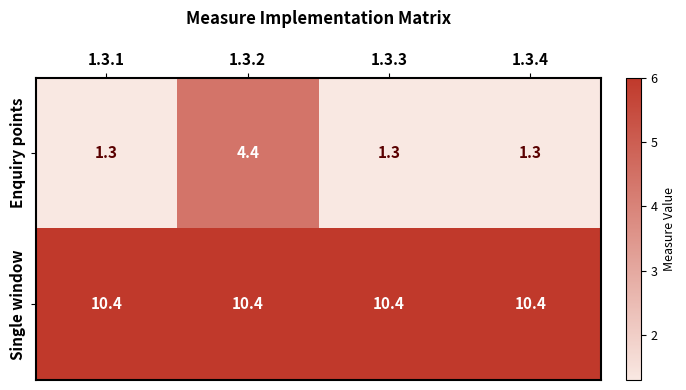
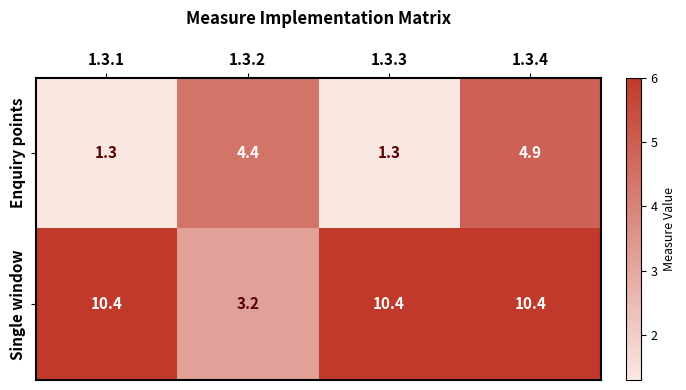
  {
    "Enquiry points": {
      "1.3.1": 1.3,
      "1.3.2": 4.4,
      "1.3.3": 1.3,
-     "1.3.4": 1.3
+     "1.3.4": 4.9
    },
    "Single window": {
      "1.3.1": 10.4,
-     "1.3.2": 10.4,
+     "1.3.2": 3.2,
      "1.3.3": 10.4,
      "1.3.4": 10.4
    }
  }
